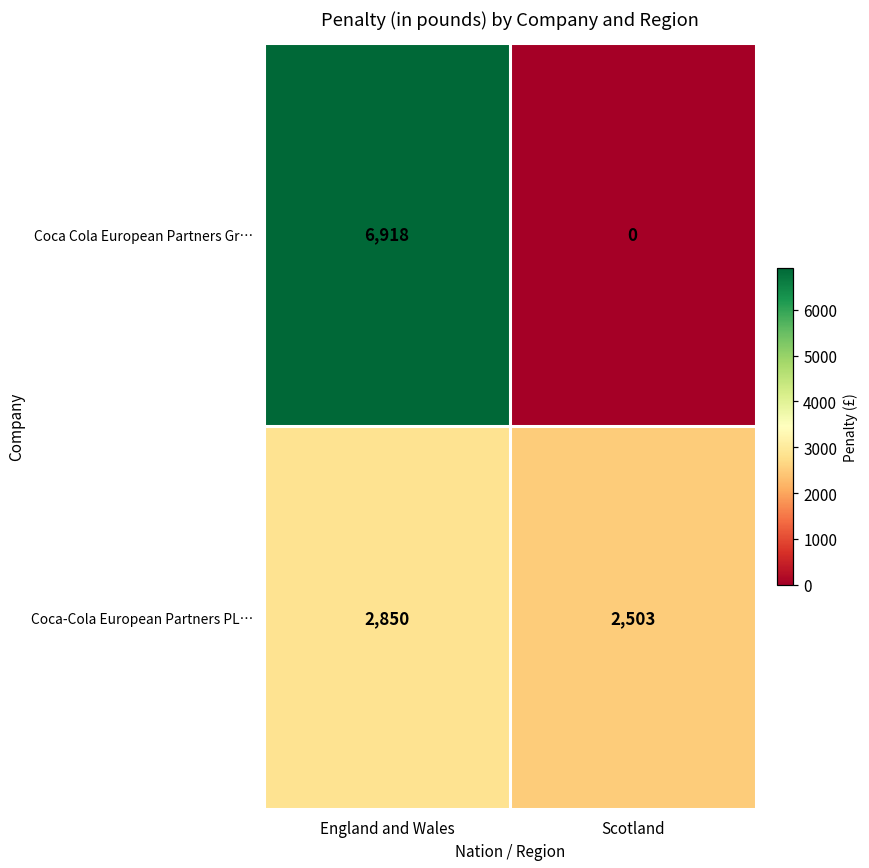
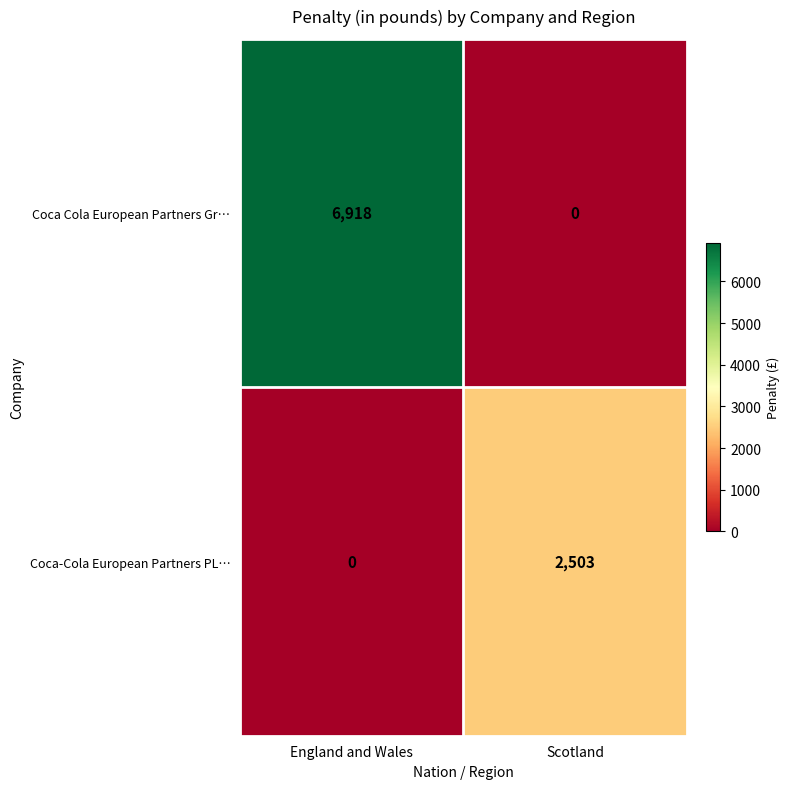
  {
    "Coca Cola European Partners Gr…": {
      "England and Wales": "6,918",
      "Scotland": "0"
    },
    "Coca-Cola European Partners PL…": {
-     "England and Wales": "2,850",
+     "England and Wales": "0",
      "Scotland": "2,503"
    }
  }
